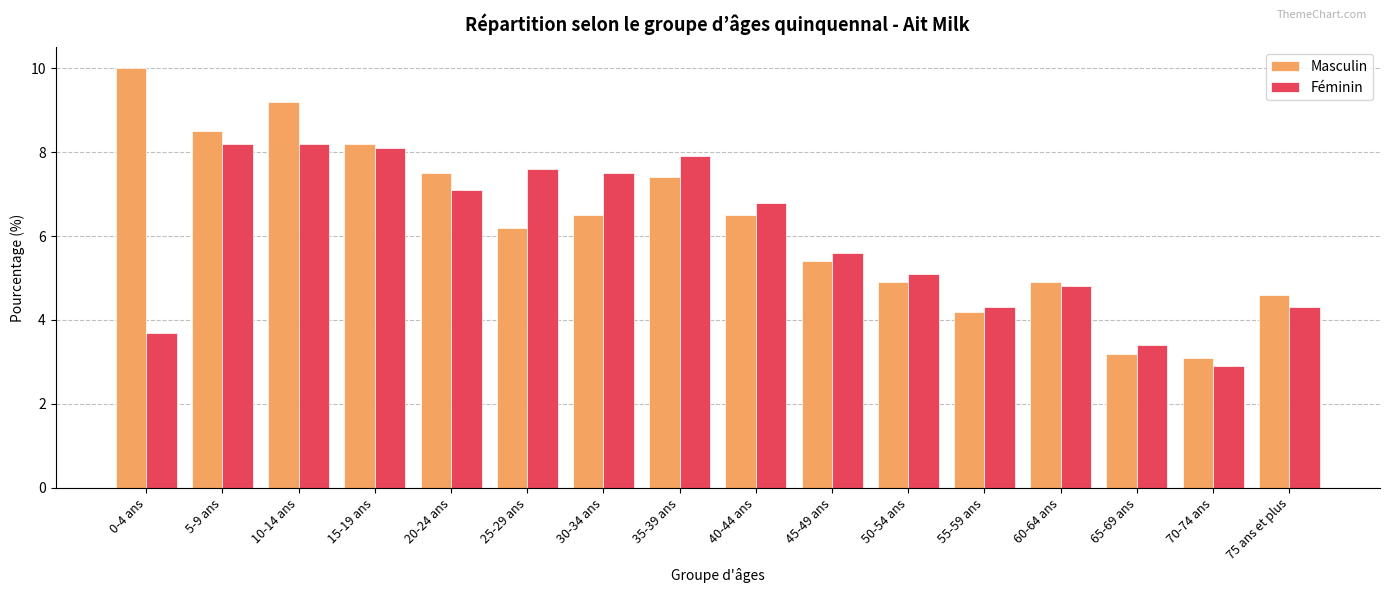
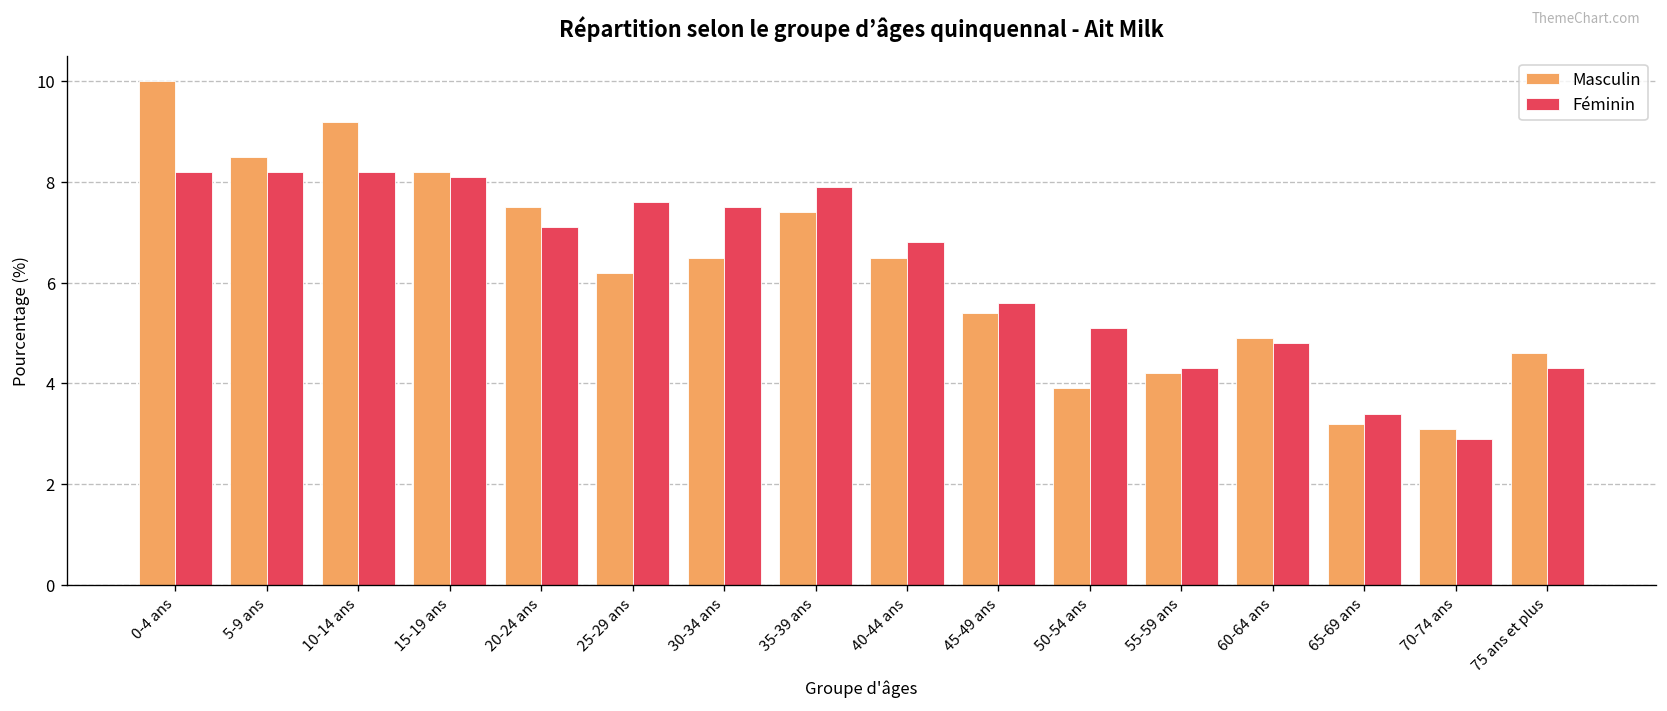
  {
    "Masculin": {
      "0-4 ans": 10.0,
      "5-9 ans": 8.5,
      "10-14 ans": 9.2,
      "15-19 ans": 8.2,
      "20-24 ans": 7.5,
      "25-29 ans": 6.2,
      "30-34 ans": 6.5,
      "35-39 ans": 7.4,
      "40-44 ans": 6.5,
      "45-49 ans": 5.4,
-     "50-54 ans": 4.9,
+     "50-54 ans": 3.9,
      "55-59 ans": 4.2,
      "60-64 ans": 4.9,
      "65-69 ans": 3.2,
      "70-74 ans": 3.1,
      "75 ans et plus": 4.6
    },
    "Féminin": {
-     "0-4 ans": 3.7,
+     "0-4 ans": 8.2,
      "5-9 ans": 8.2,
      "10-14 ans": 8.2,
      "15-19 ans": 8.1,
      "20-24 ans": 7.1,
      "25-29 ans": 7.6,
      "30-34 ans": 7.5,
      "35-39 ans": 7.9,
      "40-44 ans": 6.8,
      "45-49 ans": 5.6,
      "50-54 ans": 5.1,
      "55-59 ans": 4.3,
      "60-64 ans": 4.8,
      "65-69 ans": 3.4,
      "70-74 ans": 2.9,
      "75 ans et plus": 4.3
    }
  }
